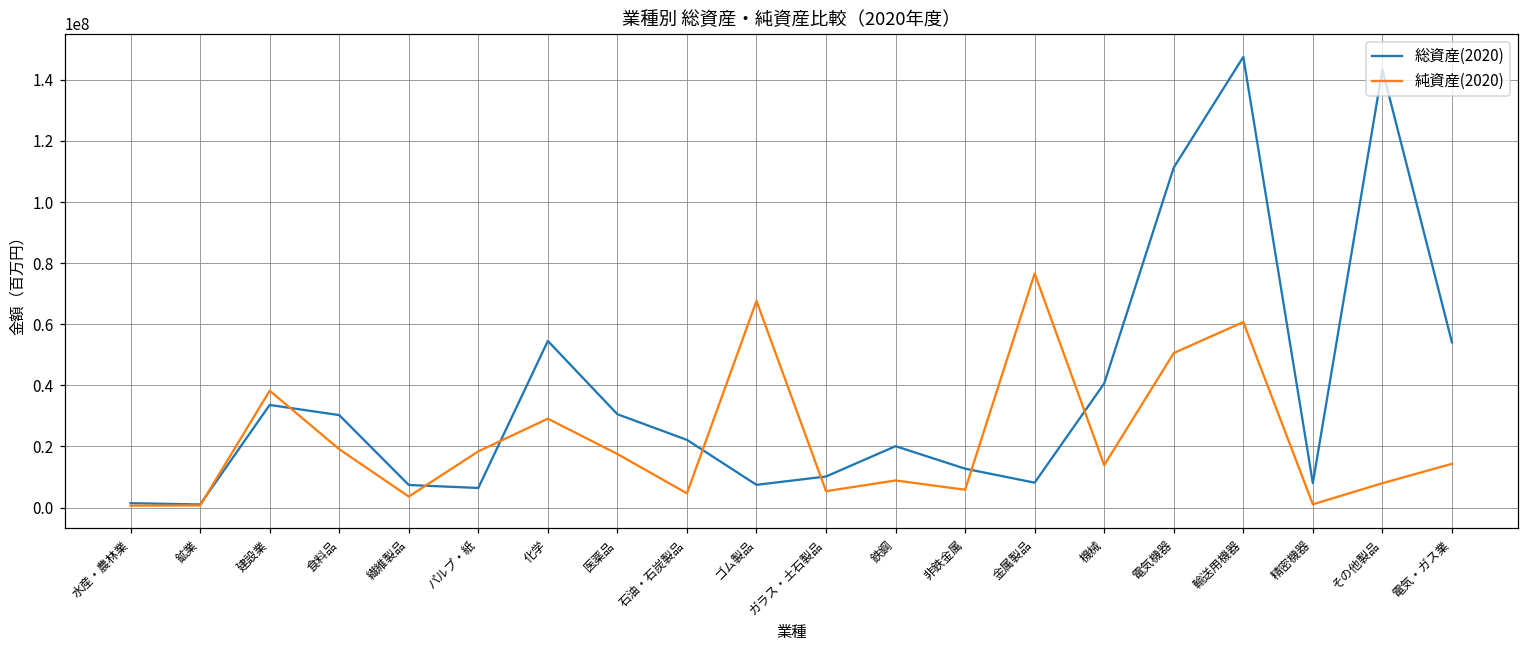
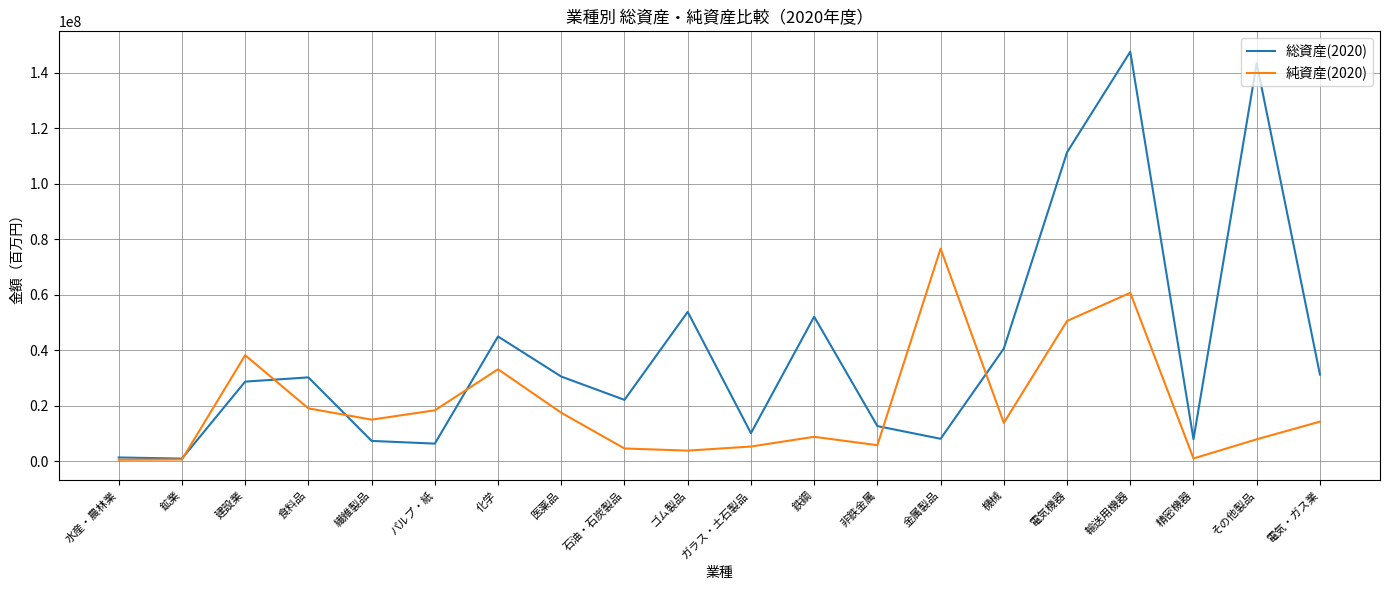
  {
    "総資産(2020)": {
-     "建設業": 34000000,
+     "建設業": 29000000,
      "食料品": 30000000,
      "繊維製品": 7000000,
      "パルプ・紙": 6000000,
-     "化学": 55000000,
+     "化学": 45000000,
      "医薬品": 31000000,
      "石油・石炭製品": 22000000,
-     "ゴム製品": 7000000,
+     "ゴム製品": 54000000,
      "ガラス・土石製品": 10000000,
-     "鉄鋼": 20000000,
+     "鉄鋼": 52000000,
      "非鉄金属": 13000000,
      "金属製品": 8000000,
      "機械": 41000000,
      "電気機器": 111000000,
      "輸送用機器": 148000000,
      "精密機器": 8000000,
-     "電気・ガス業": 54000000
+     "電気・ガス業": 31000000
    },
    "純資産(2020)": {
      "建設業": 38000000,
      "食料品": 19000000,
-     "繊維製品": 4000000,
+     "繊維製品": 15000000,
      "パルプ・紙": 18000000,
-     "化学": 29000000,
+     "化学": 33000000,
      "医薬品": 18000000,
      "石油・石炭製品": 5000000,
-     "ゴム製品": 68000000,
+     "ゴム製品": 4000000,
      "ガラス・土石製品": 5000000,
      "鉄鋼": 9000000,
      "非鉄金属": 6000000,
      "金属製品": 77000000,
      "機械": 14000000,
      "電気機器": 51000000,
      "輸送用機器": 61000000,
      "精密機器": 1000000,
      "その他製品": 8000000,
      "電気・ガス業": 14000000
    }
  }
